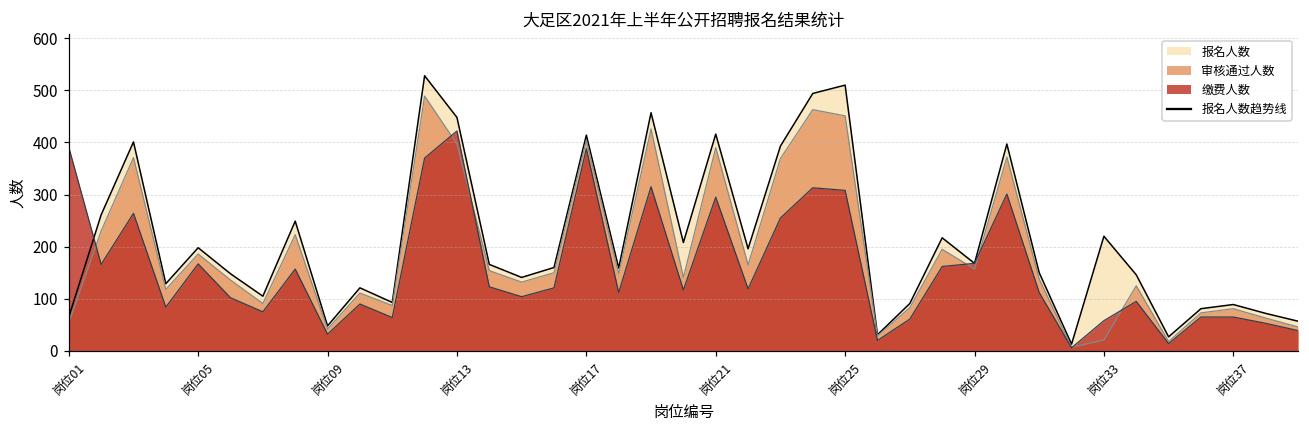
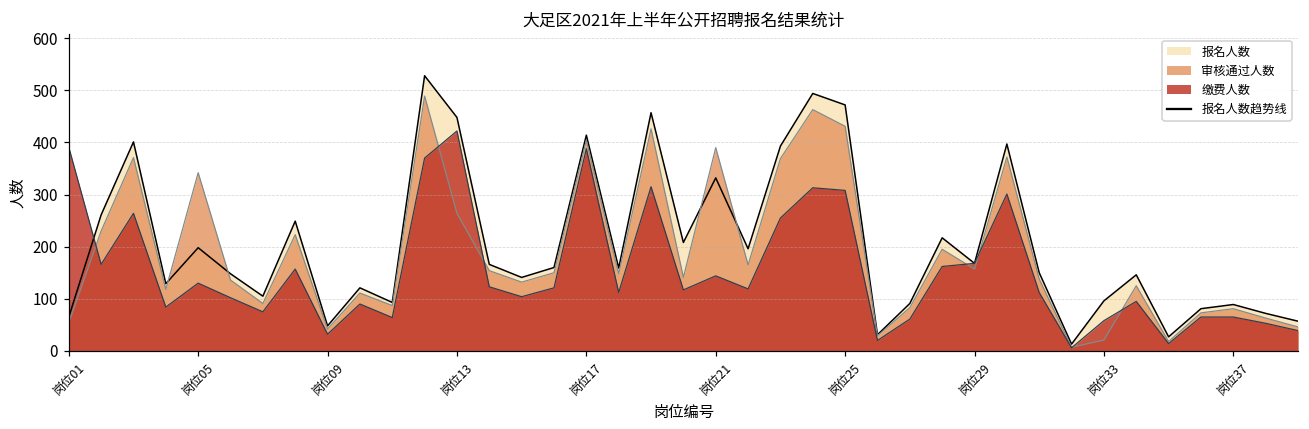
  {
    "报名人数": {
      "岗位01": 70,
      "岗位05": 200,
      "岗位09": 50,
      "岗位13": 450,
      "岗位17": 410,
-     "岗位21": 420,
-     "岗位25": 510,
-     "岗位33": 220,
+     "岗位21": 330,
+     "岗位25": 470,
+     "岗位33": 100,
      "岗位37": 90
    },
    "审核通过人数": {
      "岗位01": 50,
-     "岗位05": 190,
+     "岗位05": 340,
      "岗位09": 40,
-     "岗位13": 400,
+     "岗位13": 260,
      "岗位17": 400,
      "岗位21": 390,
-     "岗位25": 450,
+     "岗位25": 430,
      "岗位29": 160,
      "岗位33": 20,
      "岗位37": 80
    },
    "缴费人数": {
      "岗位01": 390,
-     "岗位05": 170,
+     "岗位05": 130,
      "岗位09": 30,
      "岗位13": 420,
      "岗位17": 390,
-     "岗位21": 300,
+     "岗位21": 140,
      "岗位25": 310,
      "岗位33": 60,
      "岗位37": 70
    }
  }
